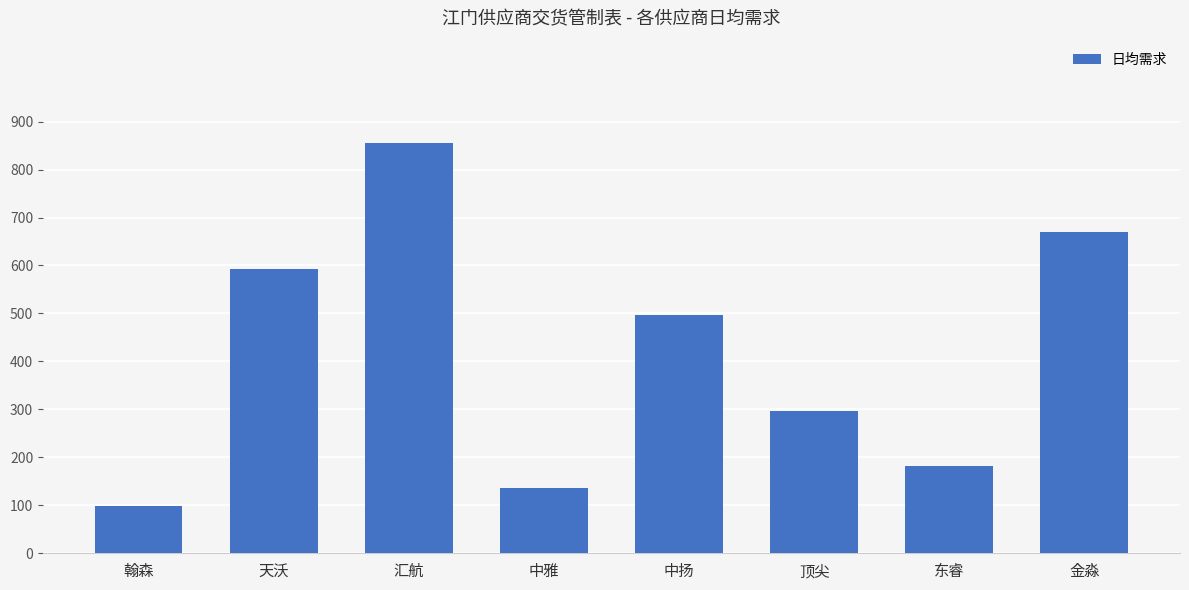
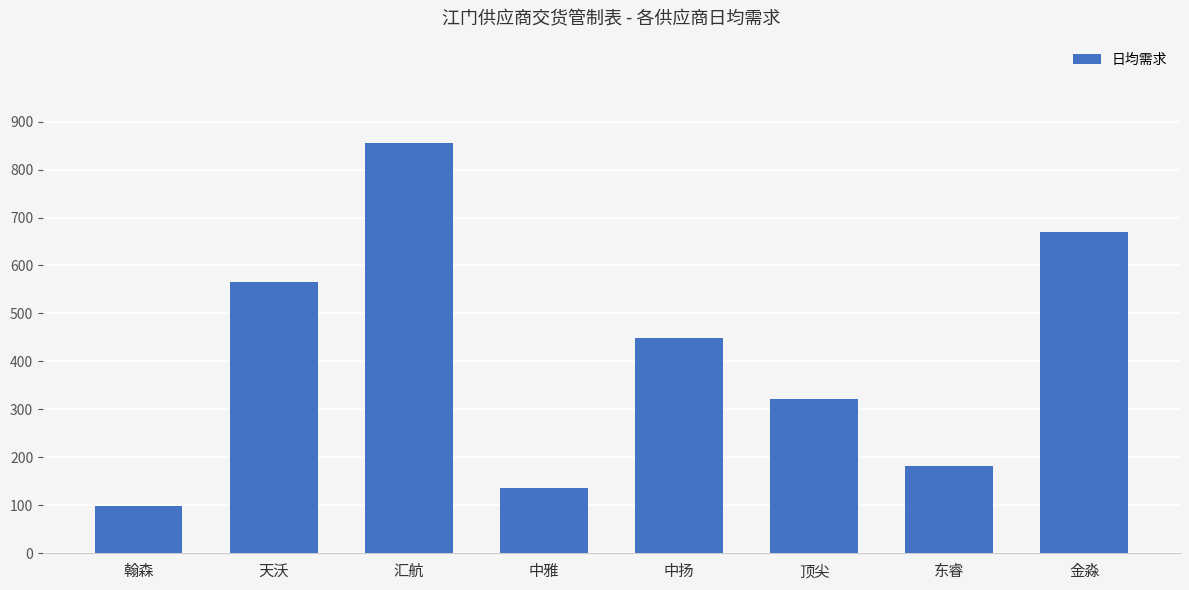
  {
    "翰森": 100,
-   "天沃": 590,
+   "天沃": 570,
    "汇航": 860,
    "中雅": 140,
-   "中扬": 500,
-   "顶尖": 300,
+   "中扬": 450,
+   "顶尖": 320,
    "东睿": 180,
    "金淼": 670
  }
